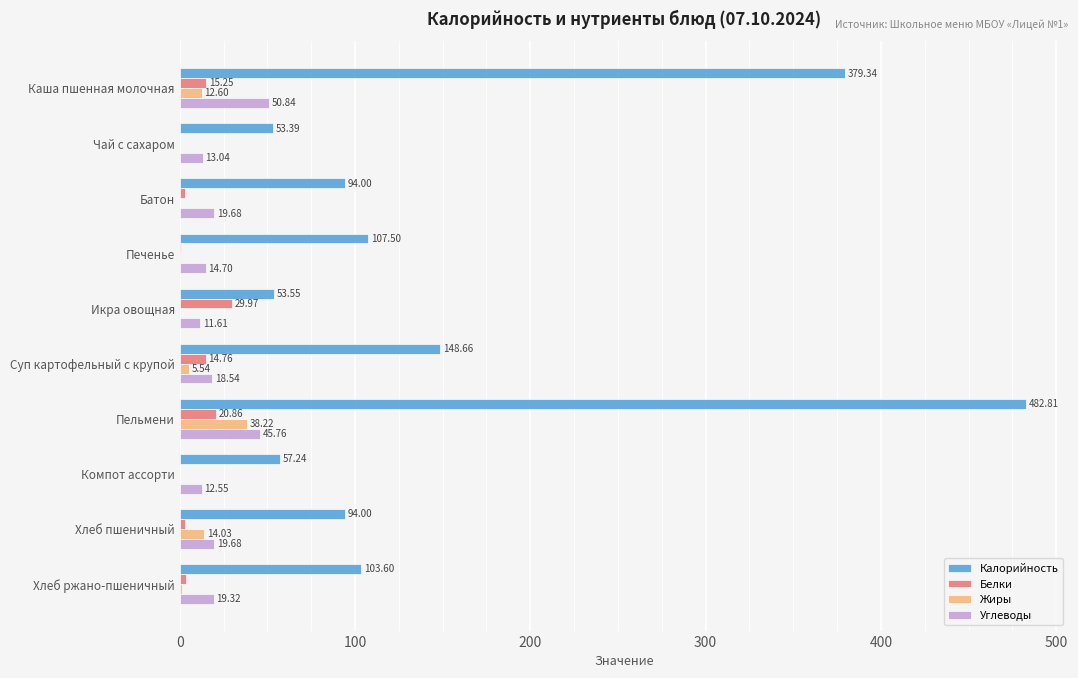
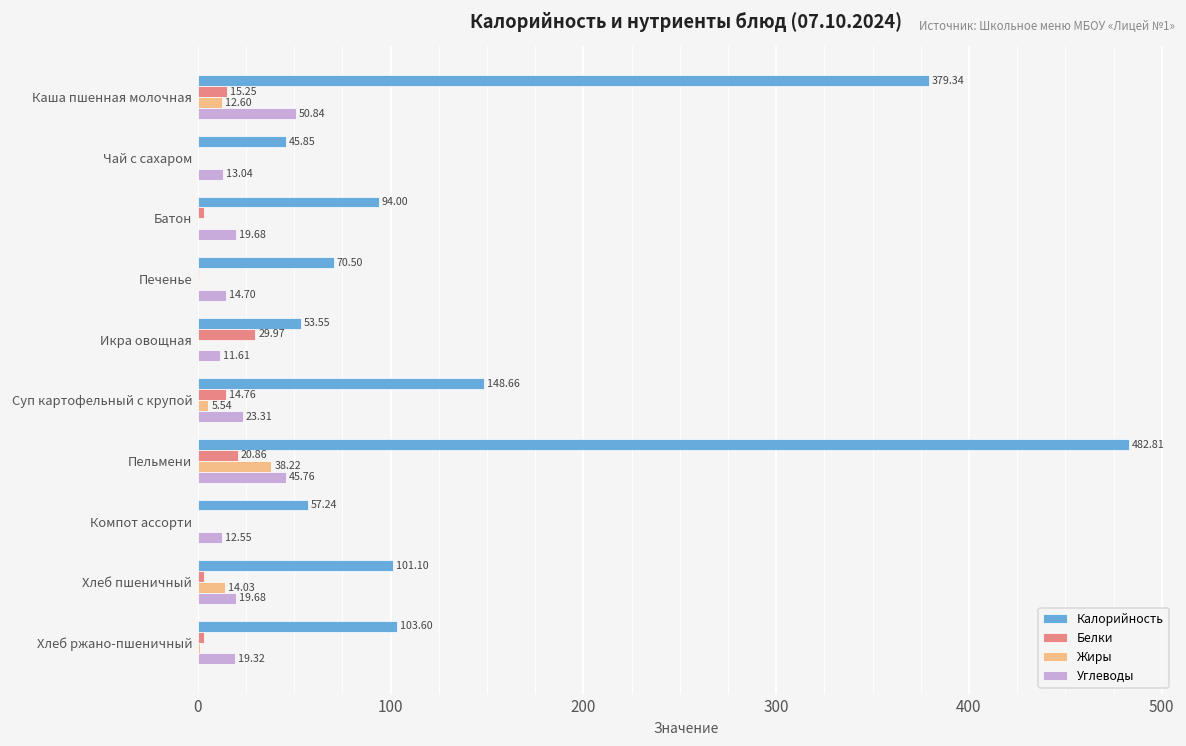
  {
    "Калорийность": {
      "Каша пшенная молочная": 379.34,
-     "Чай с сахаром": 53.39,
+     "Чай с сахаром": 45.85,
      "Батон": 94.00,
-     "Печенье": 107.50,
+     "Печенье": 70.50,
      "Икра овощная": 53.55,
      "Суп картофельный с крупой": 148.66,
      "Пельмени": 482.81,
      "Компот ассорти": 57.24,
-     "Хлеб пшеничный": 94.00,
+     "Хлеб пшеничный": 101.10,
      "Хлеб ржано-пшеничный": 103.60
    },
    "Белки": {
      "Каша пшенная молочная": 15.25,
      "Икра овощная": 29.97,
      "Суп картофельный с крупой": 14.76,
      "Пельмени": 20.86
    },
    "Жиры": {
      "Каша пшенная молочная": 12.60,
      "Суп картофельный с крупой": 5.54,
      "Пельмени": 38.22,
      "Хлеб пшеничный": 14.03
    },
    "Углеводы": {
      "Каша пшенная молочная": 50.84,
      "Чай с сахаром": 13.04,
      "Батон": 19.68,
      "Печенье": 14.70,
      "Икра овощная": 11.61,
-     "Суп картофельный с крупой": 18.54,
+     "Суп картофельный с крупой": 23.31,
      "Пельмени": 45.76,
      "Компот ассорти": 12.55,
      "Хлеб пшеничный": 19.68,
      "Хлеб ржано-пшеничный": 19.32
    }
  }
